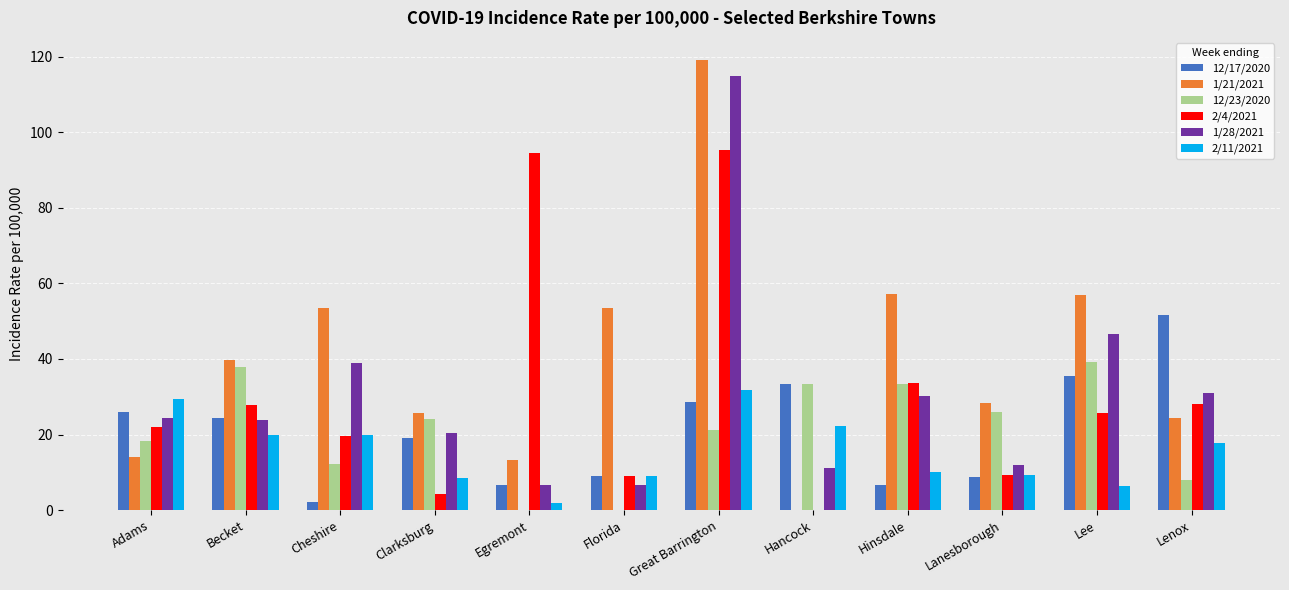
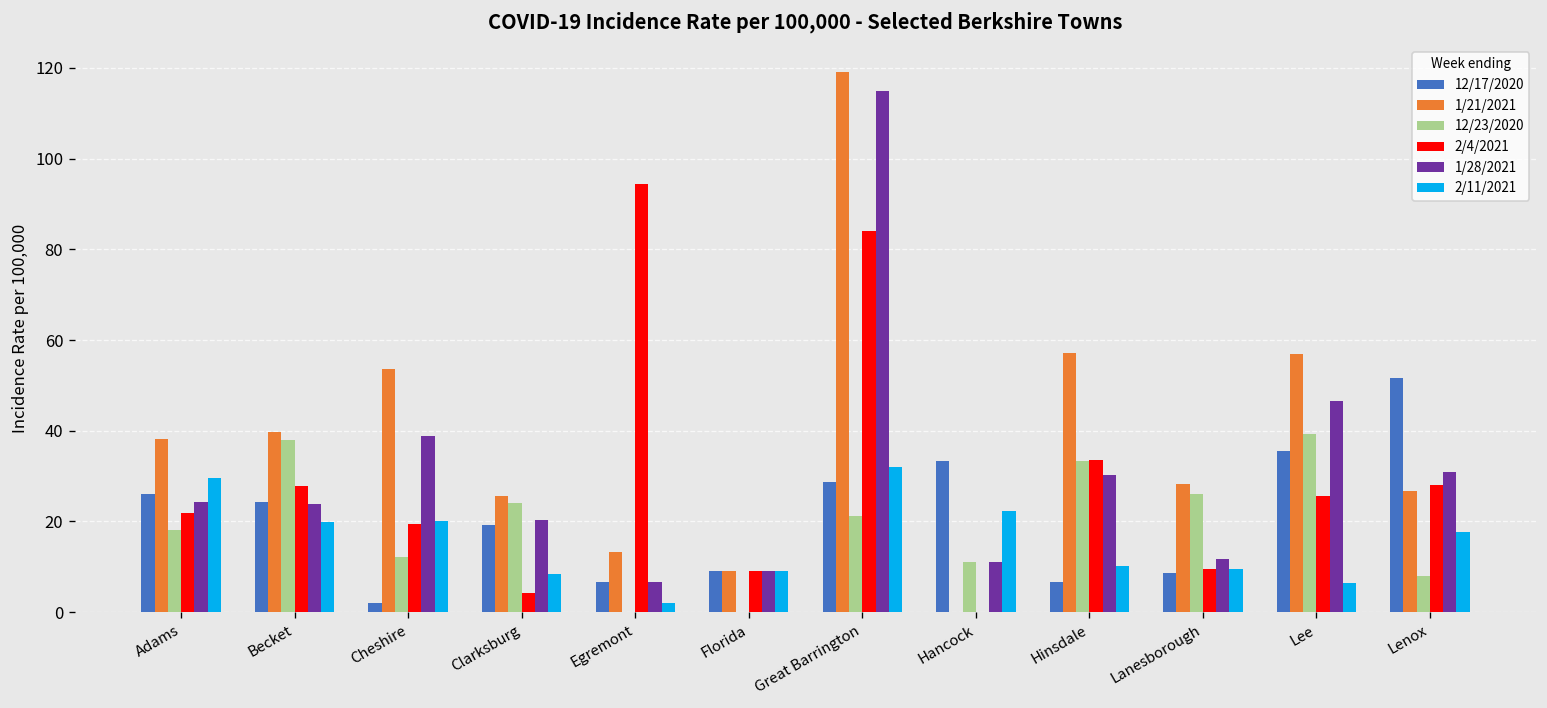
  {
    "12/17/2020": {
      "Adams": 26,
      "Becket": 24,
      "Cheshire": 2,
      "Clarksburg": 19,
      "Egremont": 7,
      "Florida": 9,
      "Great Barrington": 29,
      "Hancock": 33,
      "Hinsdale": 7,
      "Lanesborough": 9,
      "Lee": 36,
      "Lenox": 52
    },
    "1/21/2021": {
-     "Adams": 14,
+     "Adams": 38,
      "Becket": 40,
      "Cheshire": 54,
      "Clarksburg": 26,
      "Egremont": 13,
-     "Florida": 53,
+     "Florida": 9,
      "Great Barrington": 119,
      "Hancock": 0,
      "Hinsdale": 57,
      "Lanesborough": 28,
      "Lee": 57,
-     "Lenox": 24
+     "Lenox": 27
    },
    "12/23/2020": {
      "Adams": 18,
      "Becket": 38,
      "Cheshire": 12,
      "Clarksburg": 24,
      "Egremont": 0,
      "Florida": 0,
      "Great Barrington": 21,
-     "Hancock": 33,
+     "Hancock": 11,
      "Hinsdale": 33,
      "Lanesborough": 26,
      "Lee": 39,
      "Lenox": 8
    },
    "2/4/2021": {
      "Adams": 22,
      "Becket": 28,
      "Cheshire": 20,
      "Clarksburg": 4,
      "Egremont": 94,
      "Florida": 9,
-     "Great Barrington": 95,
+     "Great Barrington": 84,
      "Hancock": 0,
      "Hinsdale": 34,
      "Lanesborough": 9,
      "Lee": 26,
      "Lenox": 28
    },
    "1/28/2021": {
      "Adams": 24,
      "Becket": 24,
      "Cheshire": 39,
      "Clarksburg": 20,
      "Egremont": 7,
-     "Florida": 7,
+     "Florida": 9,
      "Great Barrington": 115,
      "Hancock": 11,
      "Hinsdale": 30,
      "Lanesborough": 12,
      "Lee": 47,
      "Lenox": 31
    },
    "2/11/2021": {
      "Adams": 30,
      "Becket": 20,
      "Cheshire": 20,
      "Clarksburg": 9,
      "Egremont": 2,
      "Florida": 9,
      "Great Barrington": 32,
      "Hancock": 22,
      "Hinsdale": 10,
      "Lanesborough": 9,
      "Lee": 7,
      "Lenox": 18
    }
  }
